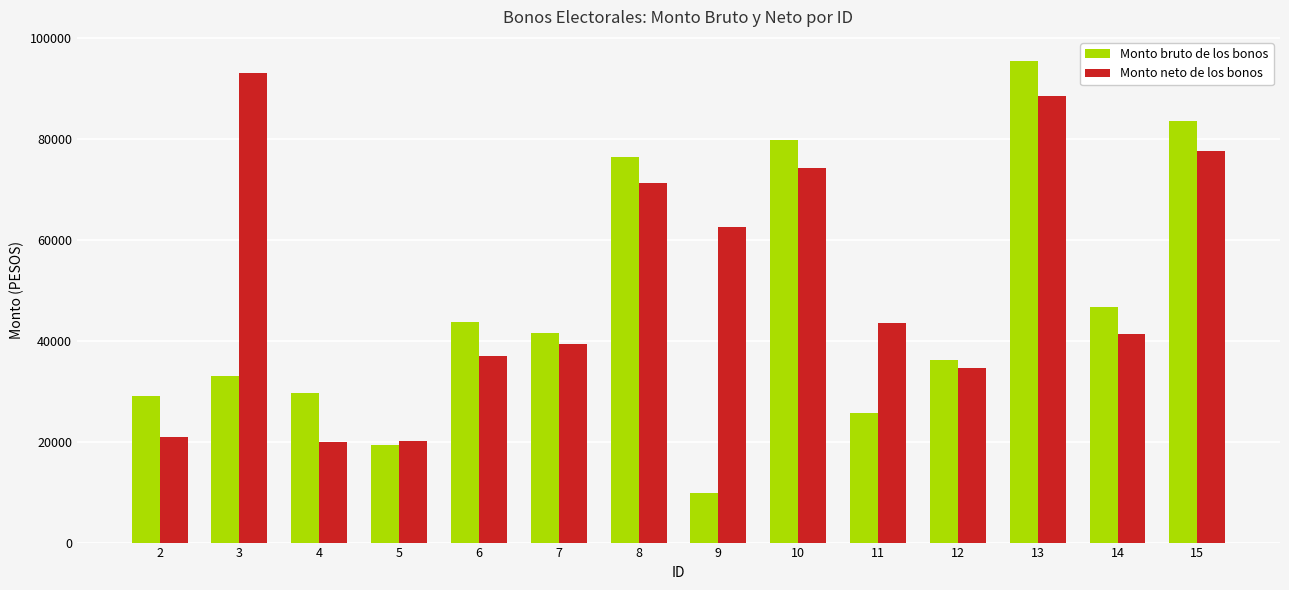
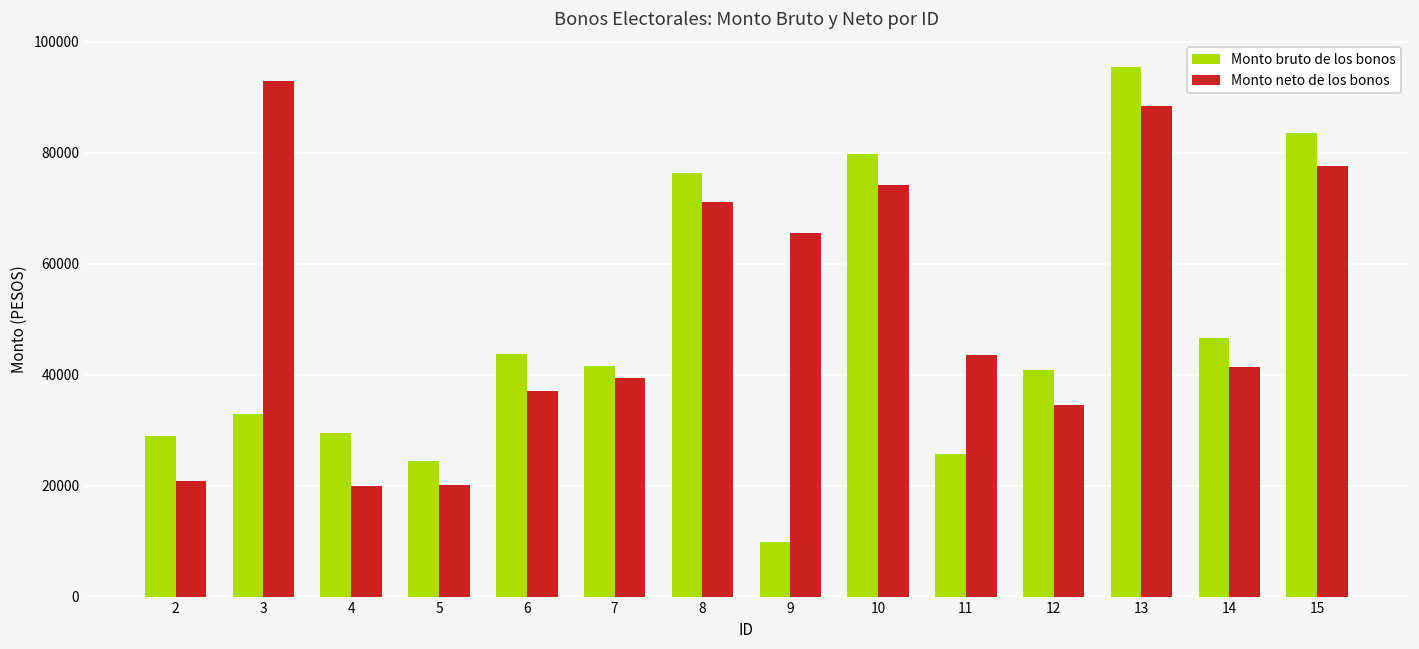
  {
    "Monto bruto de los bonos": {
      "2": 29000,
      "3": 33000,
      "4": 30000,
-     "5": 19000,
+     "5": 25000,
      "6": 44000,
      "7": 41000,
      "8": 76000,
      "9": 10000,
      "10": 80000,
      "11": 26000,
-     "12": 36000,
+     "12": 41000,
      "13": 95000,
      "14": 47000,
      "15": 83000
    },
    "Monto neto de los bonos": {
      "2": 21000,
      "3": 93000,
      "4": 20000,
      "5": 20000,
      "6": 37000,
      "7": 39000,
      "8": 71000,
-     "9": 63000,
+     "9": 65000,
      "10": 74000,
      "11": 44000,
      "12": 35000,
      "13": 88000,
      "14": 41000,
      "15": 78000
    }
  }
